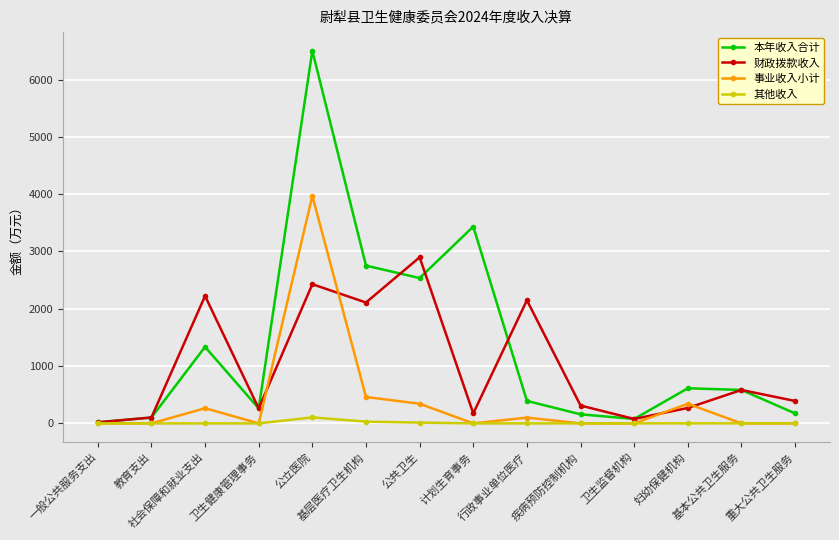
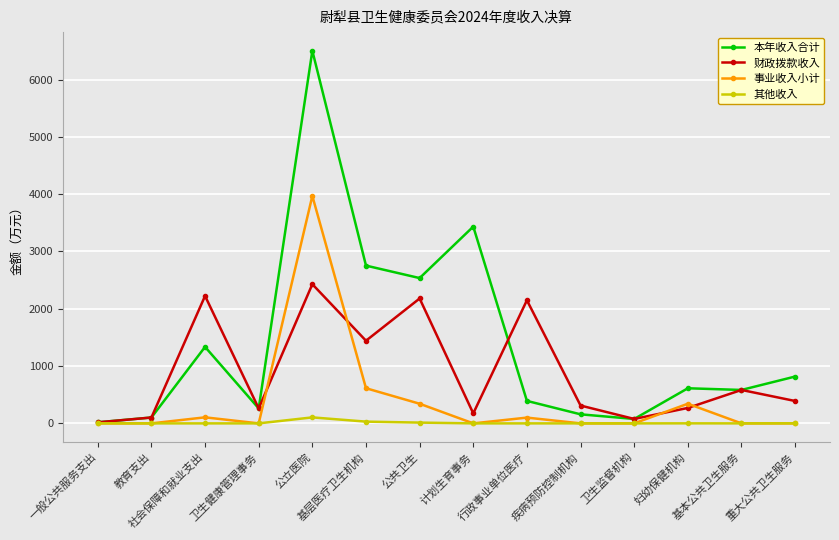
  {
    "本年收入合计": {
      "社会保障和就业支出": 1300,
      "公立医院": 6500,
      "基层医疗卫生机构": 2800,
      "公共卫生": 2500,
      "计划生育事务": 3400,
      "行政事业单位医疗": 400,
      "疾病预防控制机构": 200,
      "妇幼保健机构": 600,
-     "重大公共卫生服务": 200
+     "重大公共卫生服务": 800
    },
    "财政拨款收入": {
      "社会保障和就业支出": 2200,
      "公立医院": 2400,
-     "基层医疗卫生机构": 2100,
-     "公共卫生": 2900,
+     "基层医疗卫生机构": 1400,
+     "公共卫生": 2200,
      "计划生育事务": 200,
      "行政事业单位医疗": 2100,
      "疾病预防控制机构": 300,
      "妇幼保健机构": 300,
      "重大公共卫生服务": 400
    },
    "事业收入小计": {
-     "社会保障和就业支出": 300,
+     "社会保障和就业支出": 100,
      "公立医院": 4000,
-     "基层医疗卫生机构": 500,
+     "基层医疗卫生机构": 600,
      "公共卫生": 300,
      "行政事业单位医疗": 100,
      "妇幼保健机构": 300
    },
    "其他收入": {
      "社会保障和就业支出": 0,
      "公立医院": 100,
      "基层医疗卫生机构": 0,
      "公共卫生": 0,
      "行政事业单位医疗": 0,
      "妇幼保健机构": 0
    }
  }
